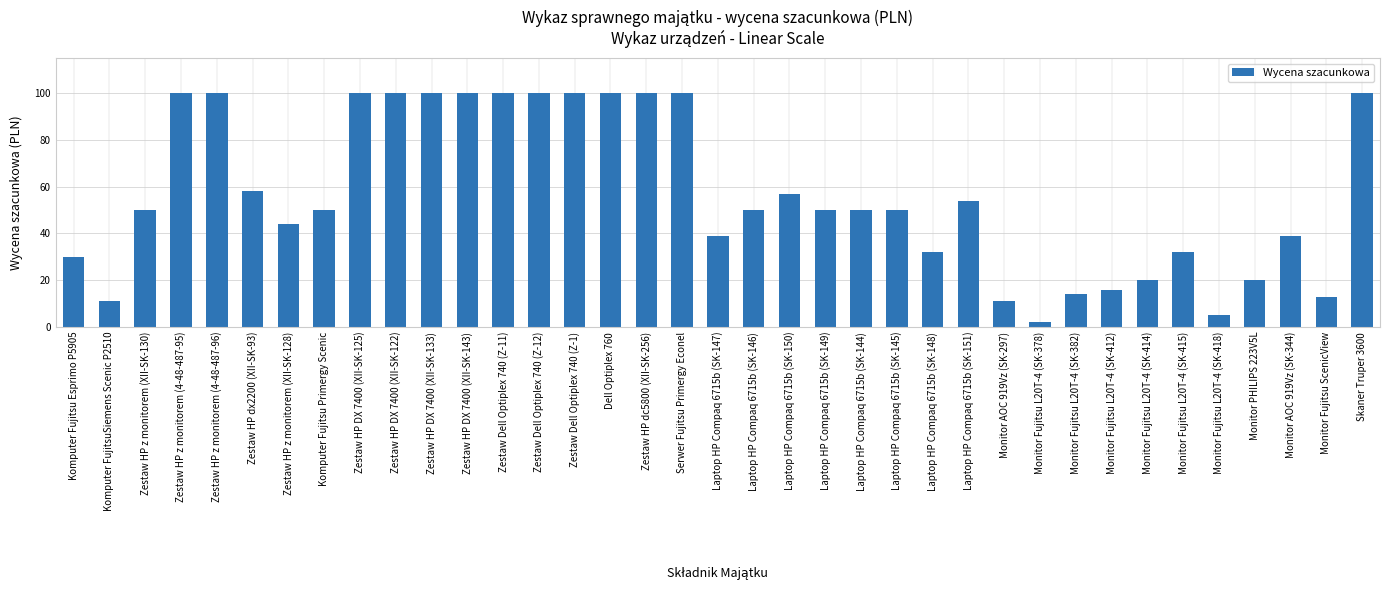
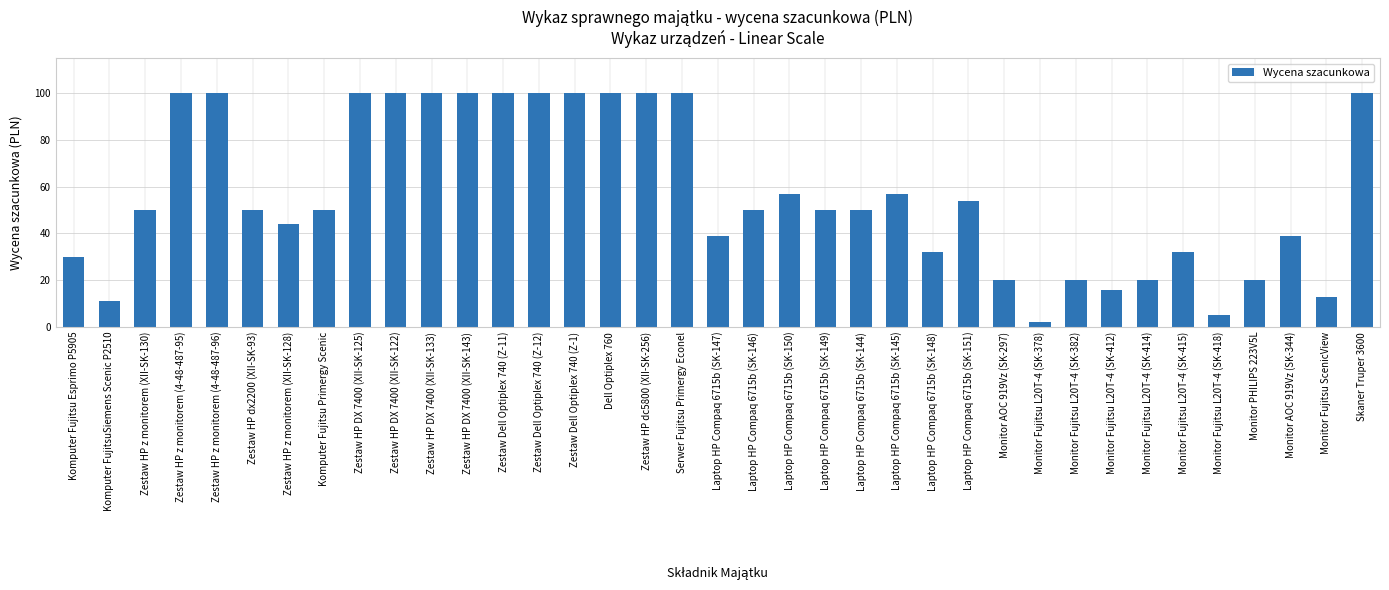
  {
    "Komputer Fujitsu Esprimo P5905": 30,
    "Komputer FujitsuSiemens Scenic P2510": 11,
    "Zestaw HP z monitorem (XII-SK-130)": 50,
    "Zestaw HP z monitorem (4-48-487-95)": 100,
    "Zestaw HP z monitorem (4-48-487-96)": 100,
-   "Zestaw HP dx2200 (XII-SK-93)": 58,
+   "Zestaw HP dx2200 (XII-SK-93)": 50,
    "Zestaw HP z monitorem (XII-SK-128)": 44,
    "Komputer Fujitsu Primergy Scenic": 50,
    "Zestaw HP DX 7400 (XII-SK-125)": 100,
    "Zestaw HP DX 7400 (XII-SK-122)": 100,
    "Zestaw HP DX 7400 (XII-SK-133)": 100,
    "Zestaw HP DX 7400 (XII-SK-143)": 100,
    "Zestaw Dell Optiplex 740 (Z-11)": 100,
    "Zestaw Dell Optiplex 740 (Z-12)": 100,
    "Zestaw Dell Optiplex 740 (Z-1)": 100,
    "Dell Optiplex 760": 100,
    "Zestaw HP dc5800 (XII-SK-256)": 100,
    "Serwer Fujitsu Primergy Econel": 100,
    "Laptop HP Compaq 6715b (SK-147)": 39,
    "Laptop HP Compaq 6715b (SK-146)": 50,
    "Laptop HP Compaq 6715b (SK-150)": 57,
    "Laptop HP Compaq 6715b (SK-149)": 50,
    "Laptop HP Compaq 6715b (SK-144)": 50,
-   "Laptop HP Compaq 6715b (SK-145)": 50,
+   "Laptop HP Compaq 6715b (SK-145)": 57,
    "Laptop HP Compaq 6715b (SK-148)": 32,
    "Laptop HP Compaq 6715b (SK-151)": 54,
-   "Monitor AOC 919Vz (SK-297)": 11,
+   "Monitor AOC 919Vz (SK-297)": 20,
    "Monitor Fujitsu L20T-4 (SK-378)": 2,
-   "Monitor Fujitsu L20T-4 (SK-382)": 14,
+   "Monitor Fujitsu L20T-4 (SK-382)": 20,
    "Monitor Fujitsu L20T-4 (SK-412)": 16,
    "Monitor Fujitsu L20T-4 (SK-414)": 20,
    "Monitor Fujitsu L20T-4 (SK-415)": 32,
    "Monitor Fujitsu L20T-4 (SK-418)": 5,
    "Monitor PHILIPS 223V5L": 20,
    "Monitor AOC 919Vz (SK-344)": 39,
    "Monitor Fujitsu ScenicView": 13,
    "Skaner Truper 3600": 100
  }
